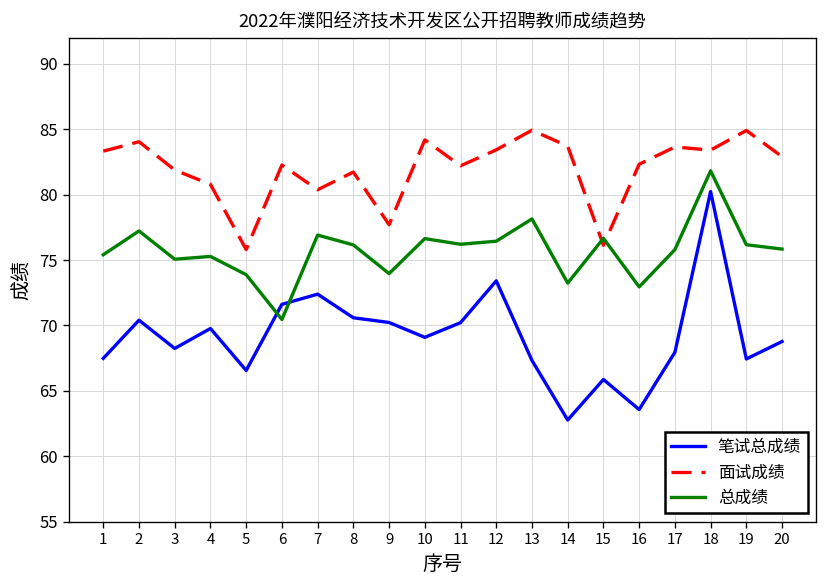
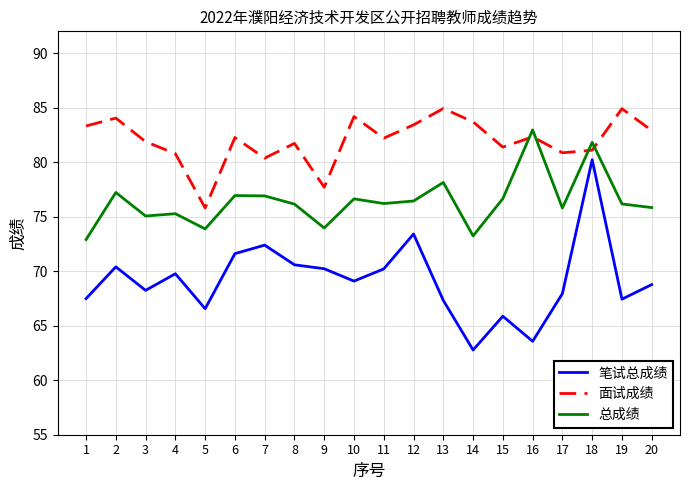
  {
    "笔试总成绩": {
      "1": 67.5,
      "2": 70.4,
      "3": 68.2,
      "4": 69.8,
      "5": 66.6,
      "6": 71.6,
      "7": 72.4,
      "8": 70.6,
      "9": 70.2,
      "10": 69.1,
      "11": 70.2,
      "12": 73.4,
      "13": 67.3,
      "14": 62.8,
      "15": 65.9,
      "16": 63.6,
      "17": 67.9,
      "18": 80.2,
      "19": 67.4,
      "20": 68.8
    },
    "面试成绩": {
      "1": 83.3,
      "2": 84.0,
      "3": 81.9,
      "4": 80.8,
      "5": 75.8,
      "6": 82.3,
      "7": 80.4,
      "8": 81.7,
      "9": 77.7,
      "10": 84.2,
      "11": 82.2,
      "12": 83.4,
      "13": 84.9,
      "14": 83.7,
-     "15": 76.1,
+     "15": 81.4,
      "16": 82.3,
-     "17": 83.6,
-     "18": 83.4,
+     "17": 80.9,
+     "18": 81.1,
      "19": 84.9,
      "20": 82.9
    },
    "总成绩": {
-     "1": 75.4,
+     "1": 72.9,
      "2": 77.2,
      "3": 75.1,
      "4": 75.3,
      "5": 73.9,
-     "6": 70.5,
+     "6": 76.9,
      "7": 76.9,
      "8": 76.2,
      "9": 74.0,
      "10": 76.6,
      "11": 76.2,
      "12": 76.4,
      "13": 78.1,
      "14": 73.2,
      "15": 76.7,
-     "16": 72.9,
+     "16": 83.0,
      "17": 75.8,
      "18": 81.8,
      "19": 76.2,
      "20": 75.8
    }
  }
